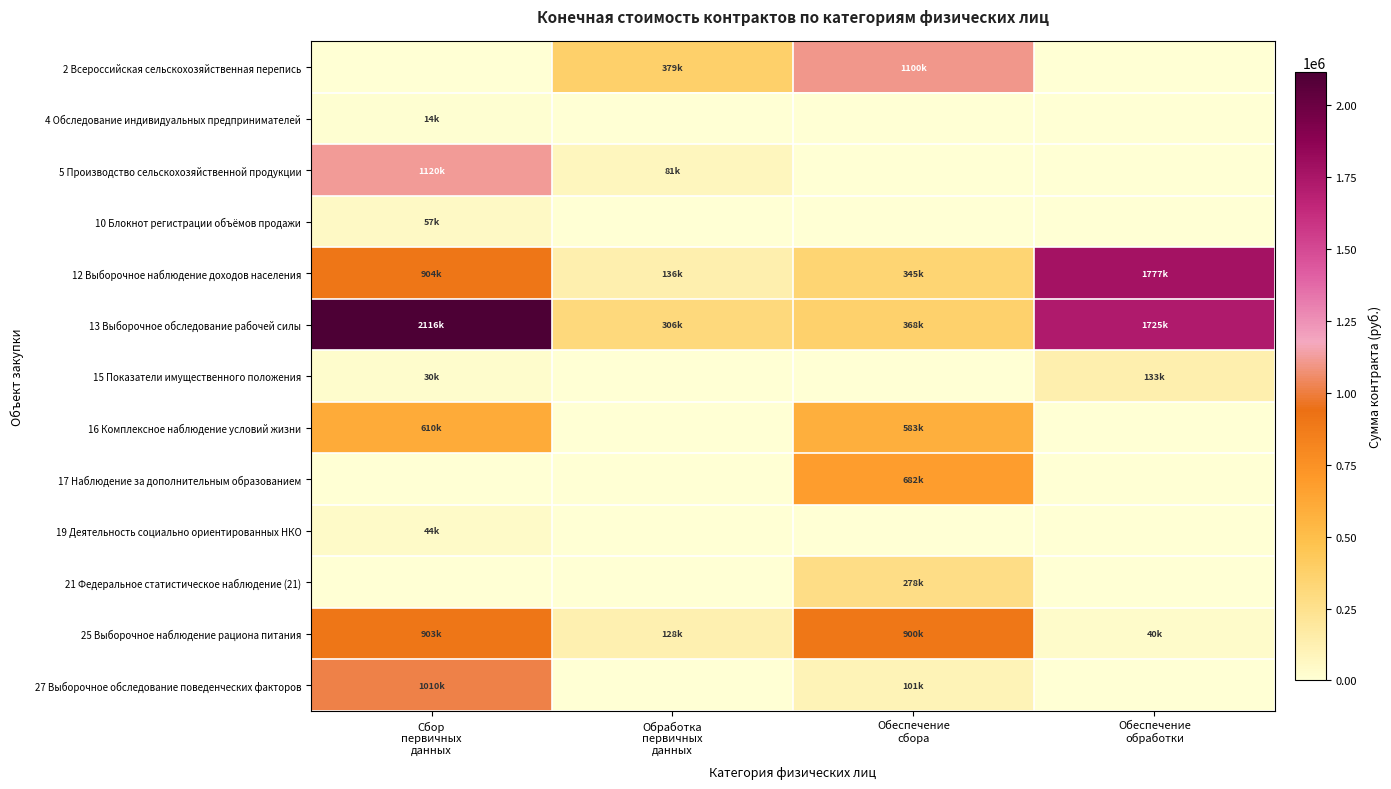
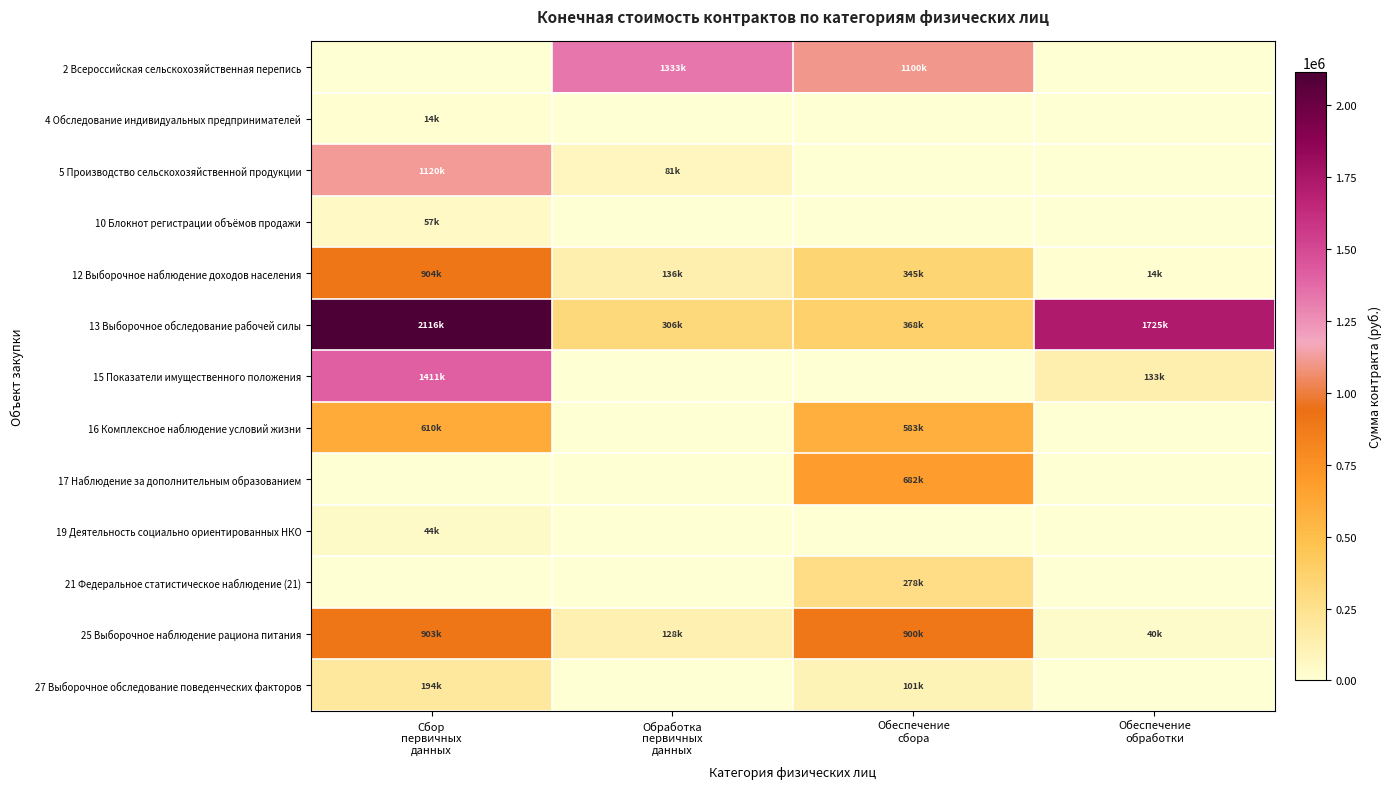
  {
    "2 Всероссийская сельскохозяйственная перепись": {
-     "Обработка первичных данных": "379k",
+     "Обработка первичных данных": "1333k",
      "Обеспечение сбора": "1100k"
    },
    "4 Обследование индивидуальных предпринимателей": {
      "Сбор первичных данных": "14k"
    },
    "5 Производство сельскохозяйственной продукции": {
      "Сбор первичных данных": "1120k",
      "Обработка первичных данных": "81k"
    },
    "10 Блокнот регистрации объёмов продажи": {
      "Сбор первичных данных": "57k"
    },
    "12 Выборочное наблюдение доходов населения": {
      "Сбор первичных данных": "904k",
      "Обработка первичных данных": "136k",
      "Обеспечение сбора": "345k",
-     "Обеспечение обработки": "1777k"
+     "Обеспечение обработки": "14k"
    },
    "13 Выборочное обследование рабочей силы": {
      "Сбор первичных данных": "2116k",
      "Обработка первичных данных": "306k",
      "Обеспечение сбора": "368k",
      "Обеспечение обработки": "1725k"
    },
    "15 Показатели имущественного положения": {
-     "Сбор первичных данных": "30k",
+     "Сбор первичных данных": "1411k",
      "Обеспечение обработки": "133k"
    },
    "16 Комплексное наблюдение условий жизни": {
      "Сбор первичных данных": "610k",
      "Обеспечение сбора": "583k"
    },
    "17 Наблюдение за дополнительным образованием": {
      "Обеспечение сбора": "682k"
    },
    "19 Деятельность социально ориентированных НКО": {
      "Сбор первичных данных": "44k"
    },
    "21 Федеральное статистическое наблюдение (21)": {
      "Обеспечение сбора": "278k"
    },
    "25 Выборочное наблюдение рациона питания": {
      "Сбор первичных данных": "903k",
      "Обработка первичных данных": "128k",
      "Обеспечение сбора": "900k",
      "Обеспечение обработки": "40k"
    },
    "27 Выборочное обследование поведенческих факторов": {
-     "Сбор первичных данных": "1010k",
+     "Сбор первичных данных": "194k",
      "Обеспечение сбора": "101k"
    }
  }
